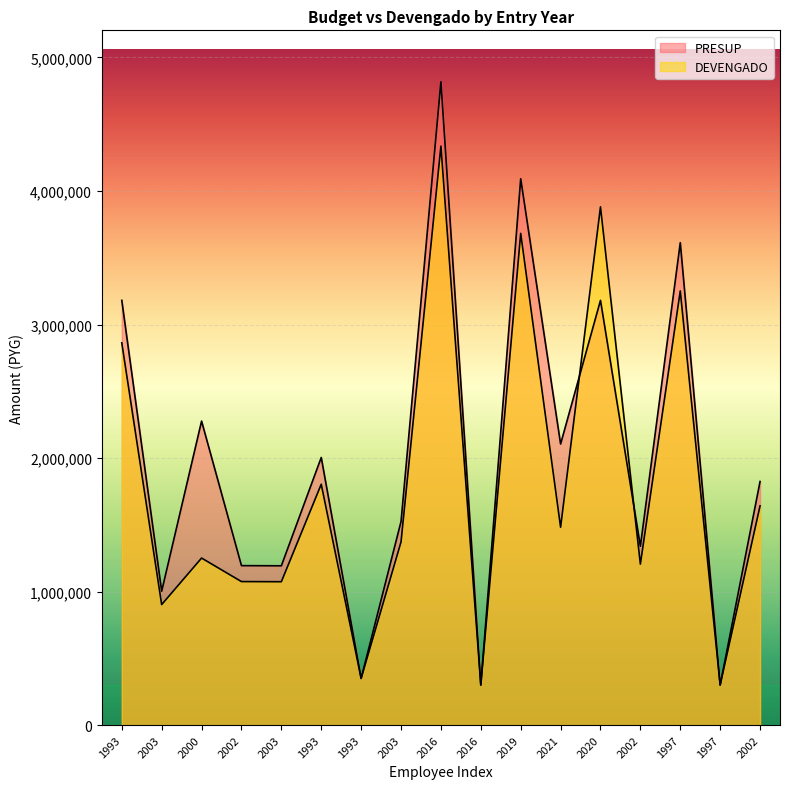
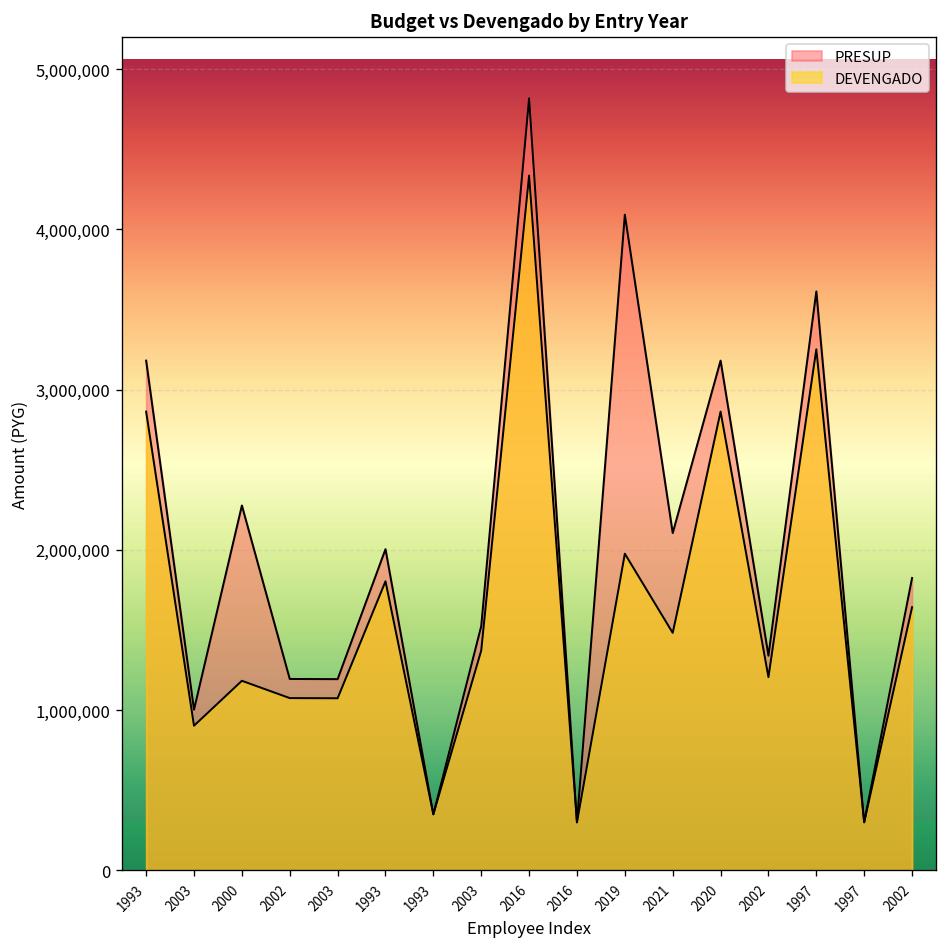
  {
    "PRESUP": {
      "2000": "2,280,000",
      "2019": "4,090,000",
      "2021": "2,110,000",
      "2020": "3,180,000"
    },
    "DEVENGADO": {
-     "2000": "1,250,000",
-     "2019": "3,680,000",
+     "2000": "1,180,000",
+     "2019": "1,980,000",
      "2021": "1,480,000",
-     "2020": "3,880,000"
+     "2020": "2,860,000"
    }
  }
